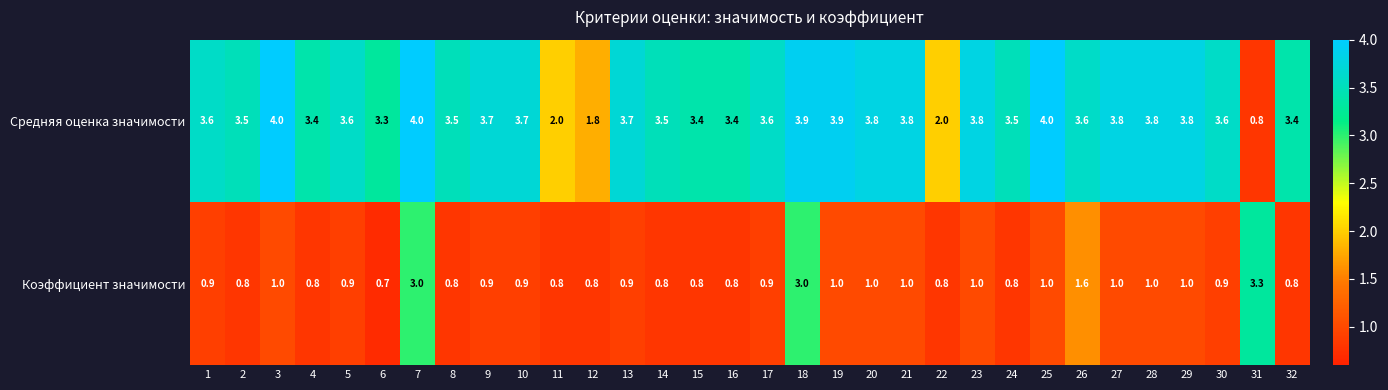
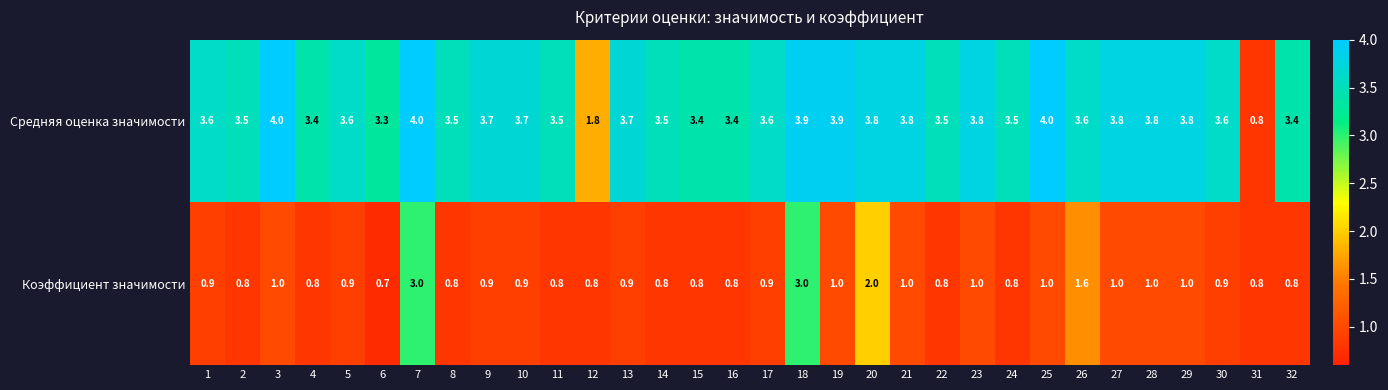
  {
    "Средняя оценка значимости": {
      "1": 3.6,
      "2": 3.5,
      "3": 4.0,
      "4": 3.4,
      "5": 3.6,
      "6": 3.3,
      "7": 4.0,
      "8": 3.5,
      "9": 3.7,
      "10": 3.7,
-     "11": 2.0,
+     "11": 3.5,
      "12": 1.8,
      "13": 3.7,
      "14": 3.5,
      "15": 3.4,
      "16": 3.4,
      "17": 3.6,
      "18": 3.9,
      "19": 3.9,
      "20": 3.8,
      "21": 3.8,
-     "22": 2.0,
+     "22": 3.5,
      "23": 3.8,
      "24": 3.5,
      "25": 4.0,
      "26": 3.6,
      "27": 3.8,
      "28": 3.8,
      "29": 3.8,
      "30": 3.6,
      "31": 0.8,
      "32": 3.4
    },
    "Коэффициент значимости": {
      "1": 0.9,
      "2": 0.8,
      "3": 1.0,
      "4": 0.8,
      "5": 0.9,
      "6": 0.7,
      "7": 3.0,
      "8": 0.8,
      "9": 0.9,
      "10": 0.9,
      "11": 0.8,
      "12": 0.8,
      "13": 0.9,
      "14": 0.8,
      "15": 0.8,
      "16": 0.8,
      "17": 0.9,
      "18": 3.0,
      "19": 1.0,
-     "20": 1.0,
+     "20": 2.0,
      "21": 1.0,
      "22": 0.8,
      "23": 1.0,
      "24": 0.8,
      "25": 1.0,
      "26": 1.6,
      "27": 1.0,
      "28": 1.0,
      "29": 1.0,
      "30": 0.9,
-     "31": 3.3,
+     "31": 0.8,
      "32": 0.8
    }
  }
